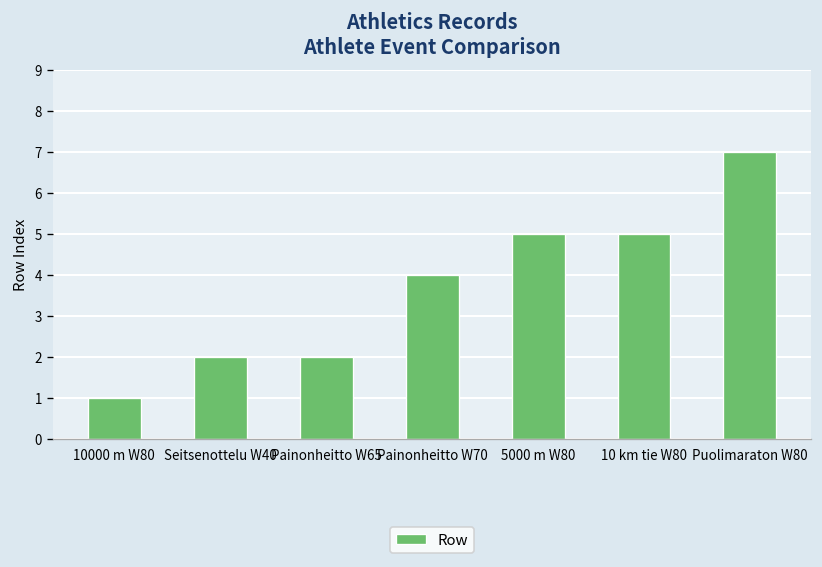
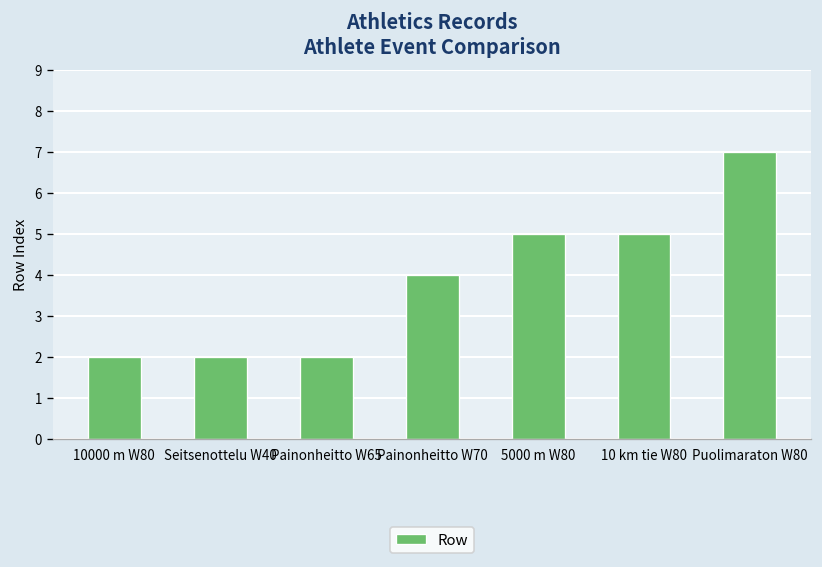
  {
-   "10000 m W80": 1,
+   "10000 m W80": 2,
    "Seitsenottelu W40": 2,
    "Painonheitto W65": 2,
    "Painonheitto W70": 4,
    "5000 m W80": 5,
    "10 km tie W80": 5,
    "Puolimaraton W80": 7
  }
